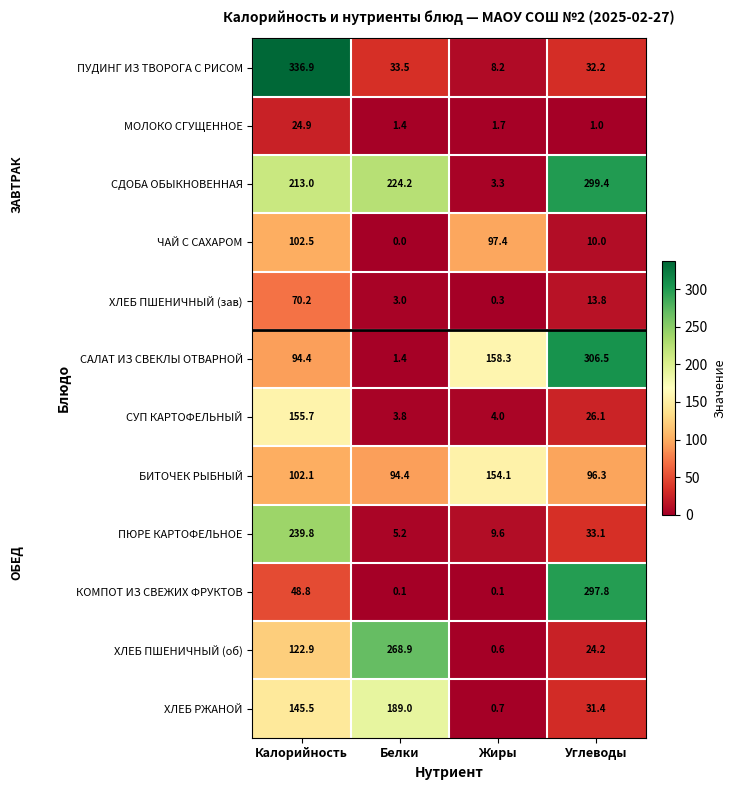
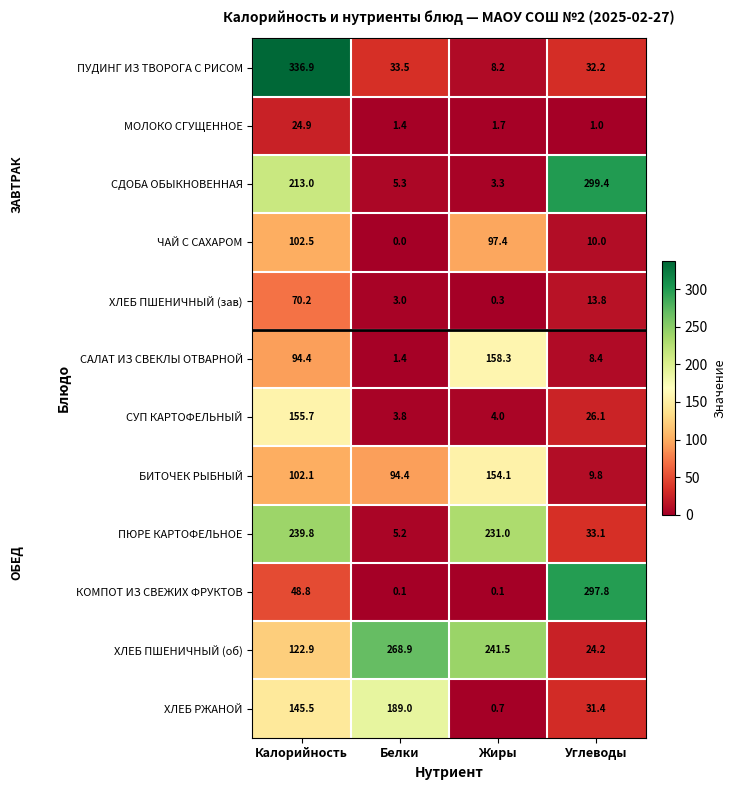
  {
    "ПУДИНГ ИЗ ТВОРОГА С РИСОМ": {
      "Калорийность": 336.9,
      "Белки": 33.5,
      "Жиры": 8.2,
      "Углеводы": 32.2
    },
    "МОЛОКО СГУЩЕННОЕ": {
      "Калорийность": 24.9,
      "Белки": 1.4,
      "Жиры": 1.7,
      "Углеводы": 1.0
    },
    "СДОБА ОБЫКНОВЕННАЯ": {
      "Калорийность": 213.0,
-     "Белки": 224.2,
+     "Белки": 5.3,
      "Жиры": 3.3,
      "Углеводы": 299.4
    },
    "ЧАЙ С САХАРОМ": {
      "Калорийность": 102.5,
      "Белки": 0.0,
      "Жиры": 97.4,
      "Углеводы": 10.0
    },
    "ХЛЕБ ПШЕНИЧНЫЙ (зав)": {
      "Калорийность": 70.2,
      "Белки": 3.0,
      "Жиры": 0.3,
      "Углеводы": 13.8
    },
    "САЛАТ ИЗ СВЕКЛЫ ОТВАРНОЙ": {
      "Калорийность": 94.4,
      "Белки": 1.4,
      "Жиры": 158.3,
-     "Углеводы": 306.5
+     "Углеводы": 8.4
    },
    "СУП КАРТОФЕЛЬНЫЙ": {
      "Калорийность": 155.7,
      "Белки": 3.8,
      "Жиры": 4.0,
      "Углеводы": 26.1
    },
    "БИТОЧЕК РЫБНЫЙ": {
      "Калорийность": 102.1,
      "Белки": 94.4,
      "Жиры": 154.1,
-     "Углеводы": 96.3
+     "Углеводы": 9.8
    },
    "ПЮРЕ КАРТОФЕЛЬНОЕ": {
      "Калорийность": 239.8,
      "Белки": 5.2,
-     "Жиры": 9.6,
+     "Жиры": 231.0,
      "Углеводы": 33.1
    },
    "КОМПОТ ИЗ СВЕЖИХ ФРУКТОВ": {
      "Калорийность": 48.8,
      "Белки": 0.1,
      "Жиры": 0.1,
      "Углеводы": 297.8
    },
    "ХЛЕБ ПШЕНИЧНЫЙ (об)": {
      "Калорийность": 122.9,
      "Белки": 268.9,
-     "Жиры": 0.6,
+     "Жиры": 241.5,
      "Углеводы": 24.2
    },
    "ХЛЕБ РЖАНОЙ": {
      "Калорийность": 145.5,
      "Белки": 189.0,
      "Жиры": 0.7,
      "Углеводы": 31.4
    }
  }
